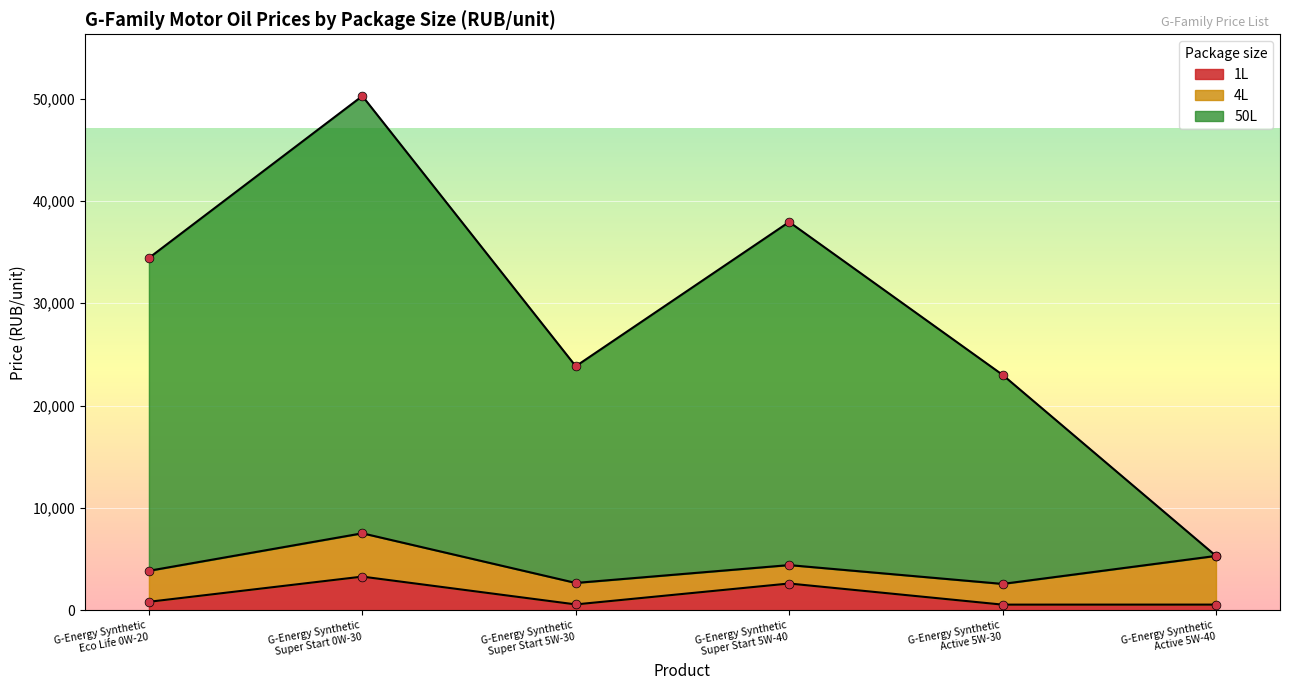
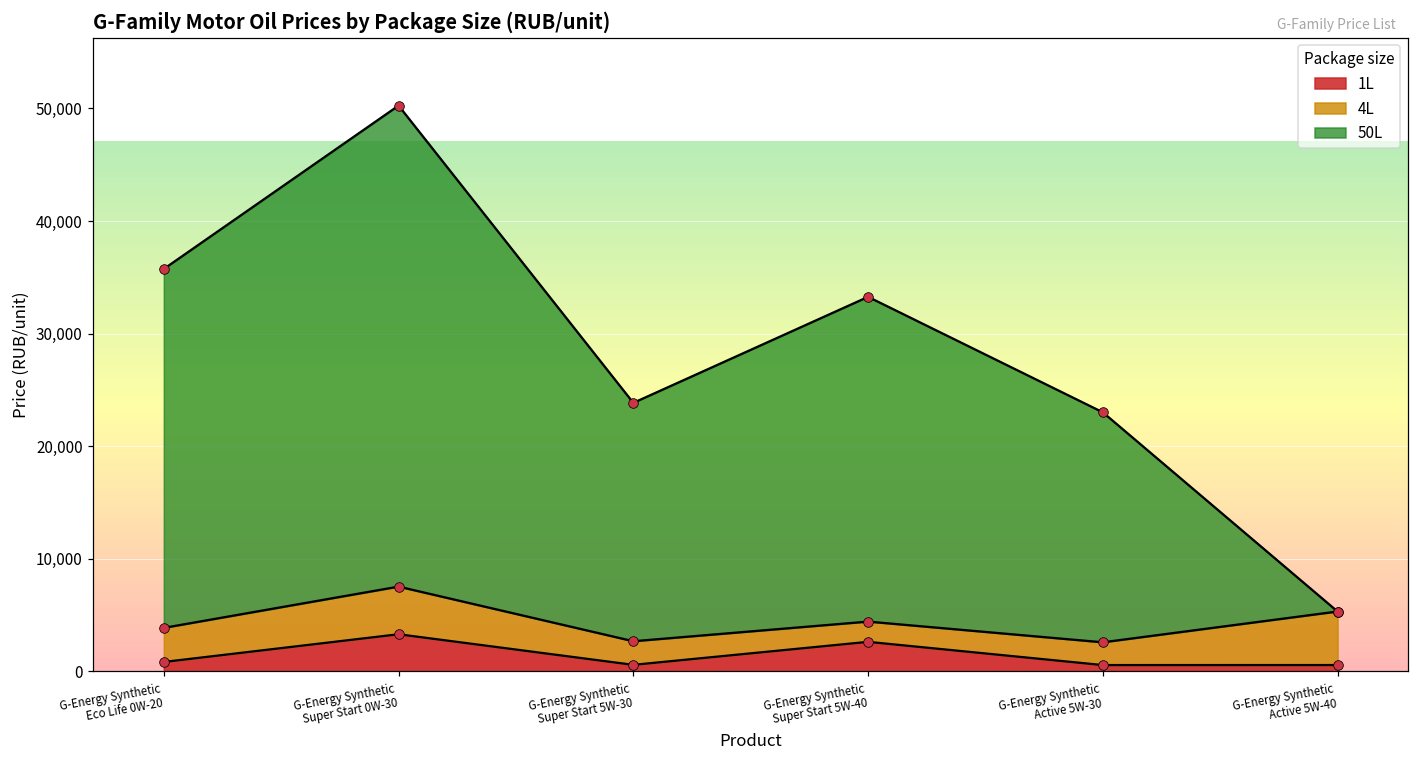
  {
    "1L": {
      "G-Energy Synthetic Eco Life 0W-20": "800",
      "G-Energy Synthetic Super Start 0W-30": "3,300",
      "G-Energy Synthetic Super Start 5W-30": "600",
      "G-Energy Synthetic Super Start 5W-40": "2,600",
      "G-Energy Synthetic Active 5W-30": "600",
      "G-Energy Synthetic Active 5W-40": "600"
    },
    "4L": {
      "G-Energy Synthetic Eco Life 0W-20": "3,000",
      "G-Energy Synthetic Super Start 0W-30": "4,200",
      "G-Energy Synthetic Super Start 5W-30": "2,100",
      "G-Energy Synthetic Super Start 5W-40": "1,800",
      "G-Energy Synthetic Active 5W-30": "2,000"
    },
    "50L": {
-     "G-Energy Synthetic Eco Life 0W-20": "30,600",
+     "G-Energy Synthetic Eco Life 0W-20": "31,900",
      "G-Energy Synthetic Super Start 0W-30": "42,700",
      "G-Energy Synthetic Super Start 5W-30": "21,200",
-     "G-Energy Synthetic Super Start 5W-40": "33,500",
+     "G-Energy Synthetic Super Start 5W-40": "28,800",
      "G-Energy Synthetic Active 5W-30": "20,400"
    }
  }
